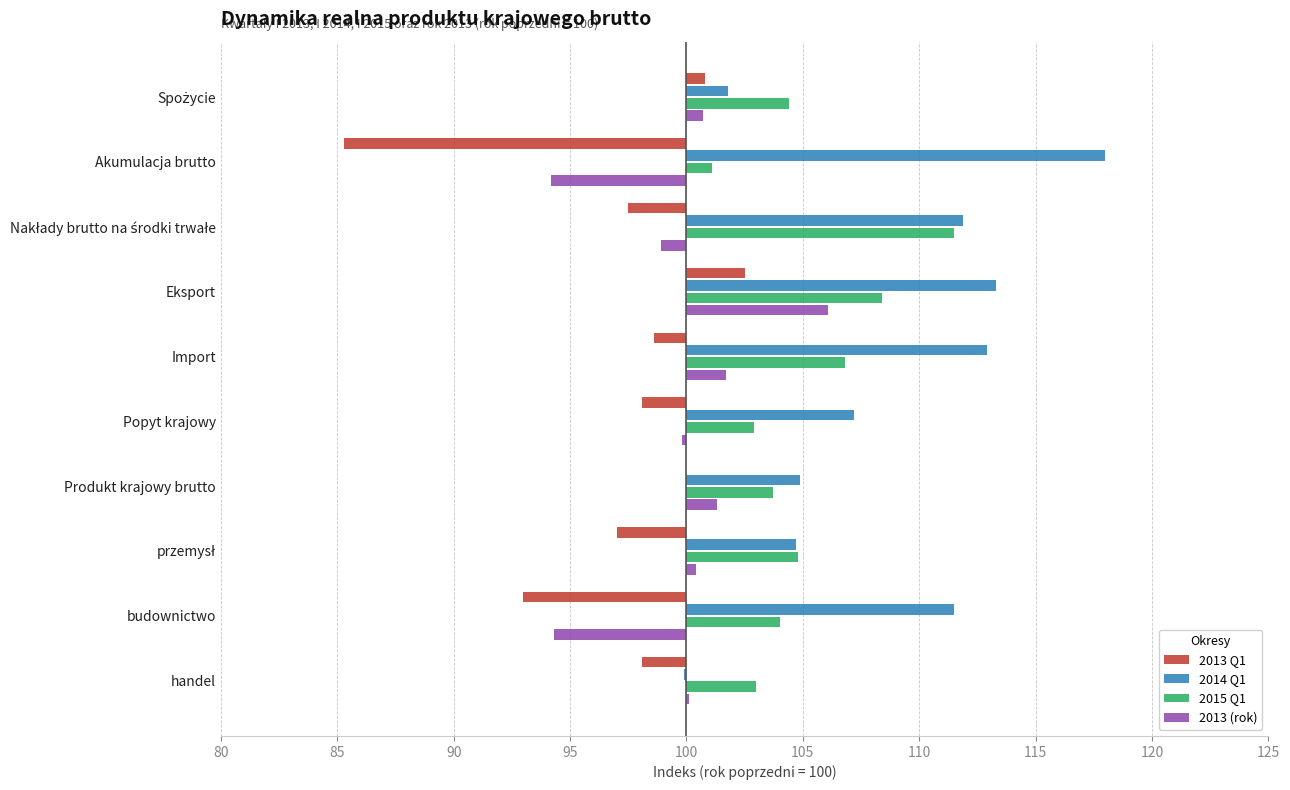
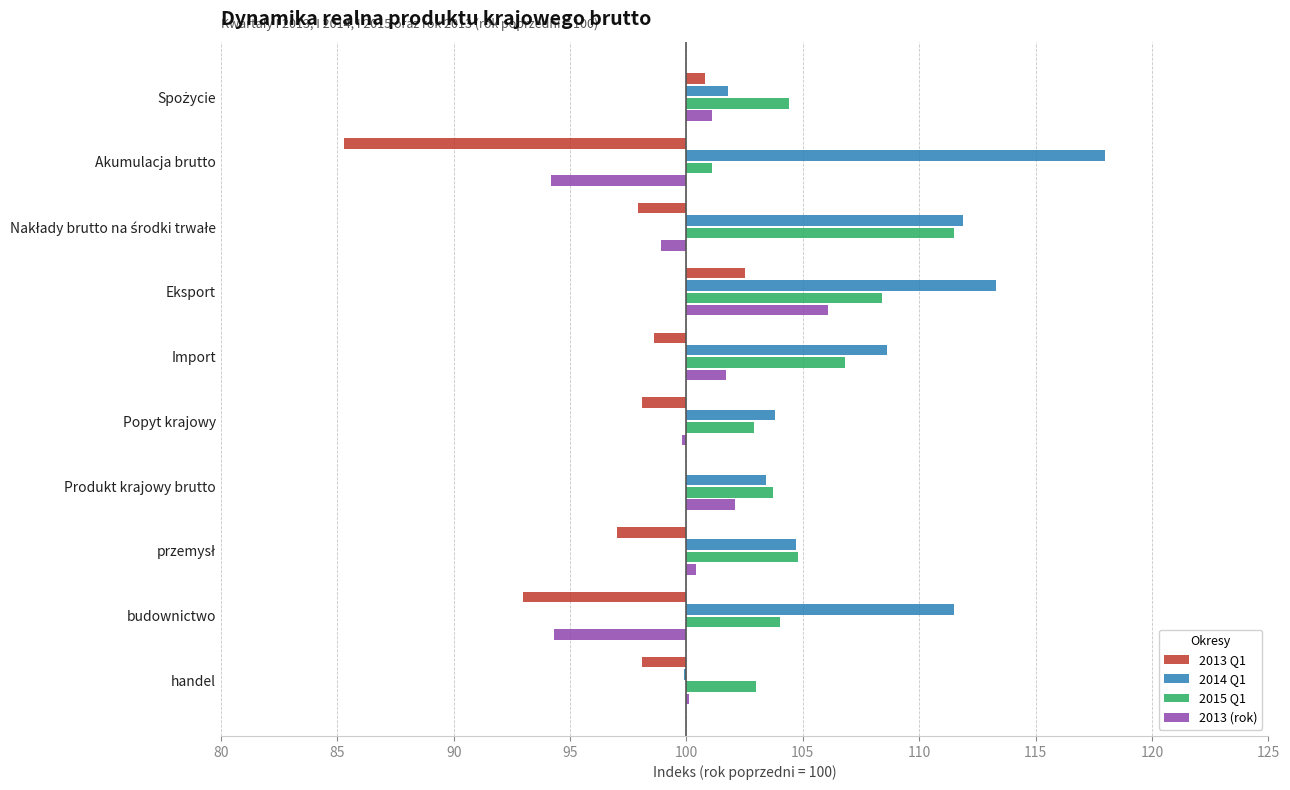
  {
    "2013 Q1": {
      "Spożycie": 100.8,
      "Akumulacja brutto": 85.3,
-     "Nakłady brutto na środki trwałe": 97.5,
+     "Nakłady brutto na środki trwałe": 97.9,
      "Eksport": 102.5,
      "Import": 98.6,
      "Popyt krajowy": 98.1,
      "przemysł": 97.0,
      "budownictwo": 93.0,
      "handel": 98.1
    },
    "2014 Q1": {
      "Spożycie": 101.8,
      "Akumulacja brutto": 118.0,
      "Nakłady brutto na środki trwałe": 111.9,
      "Eksport": 113.3,
-     "Import": 112.9,
-     "Popyt krajowy": 107.2,
-     "Produkt krajowy brutto": 104.9,
+     "Import": 108.6,
+     "Popyt krajowy": 103.8,
+     "Produkt krajowy brutto": 103.4,
      "przemysł": 104.7,
      "budownictwo": 111.5
    },
    "2015 Q1": {
      "Spożycie": 104.4,
      "Akumulacja brutto": 101.1,
      "Nakłady brutto na środki trwałe": 111.5,
      "Eksport": 108.4,
      "Import": 106.8,
      "Popyt krajowy": 102.9,
      "Produkt krajowy brutto": 103.7,
      "przemysł": 104.8,
      "budownictwo": 104.0,
      "handel": 103.0
    },
    "2013 (rok)": {
-     "Spożycie": 100.7,
+     "Spożycie": 101.1,
      "Akumulacja brutto": 94.2,
      "Nakłady brutto na środki trwałe": 98.9,
      "Eksport": 106.1,
      "Import": 101.7,
      "Popyt krajowy": 99.8,
-     "Produkt krajowy brutto": 101.3,
+     "Produkt krajowy brutto": 102.1,
      "przemysł": 100.4,
      "budownictwo": 94.3
    }
  }
